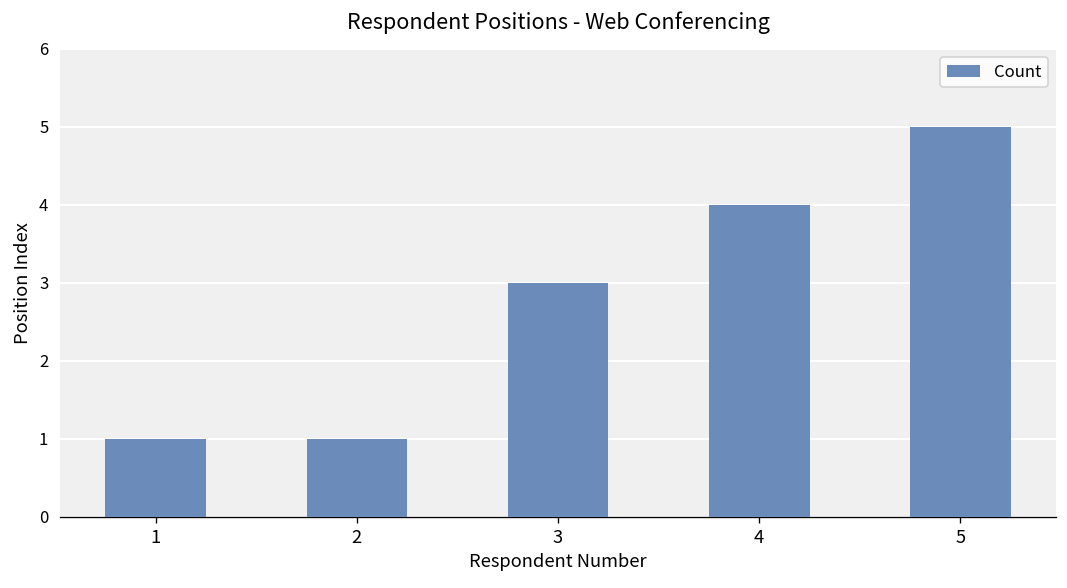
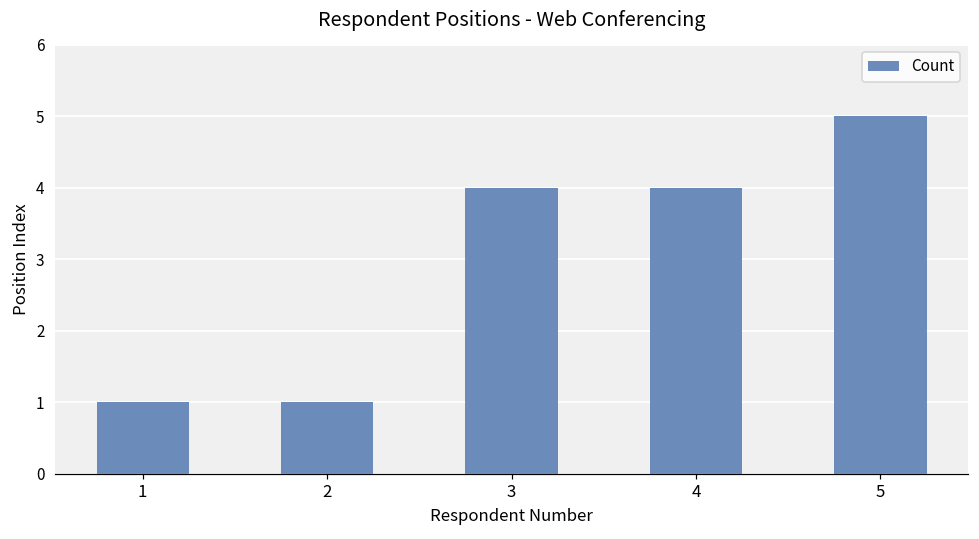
  {
    "1": 1,
    "2": 1,
-   "3": 3,
+   "3": 4,
    "4": 4,
    "5": 5
  }
